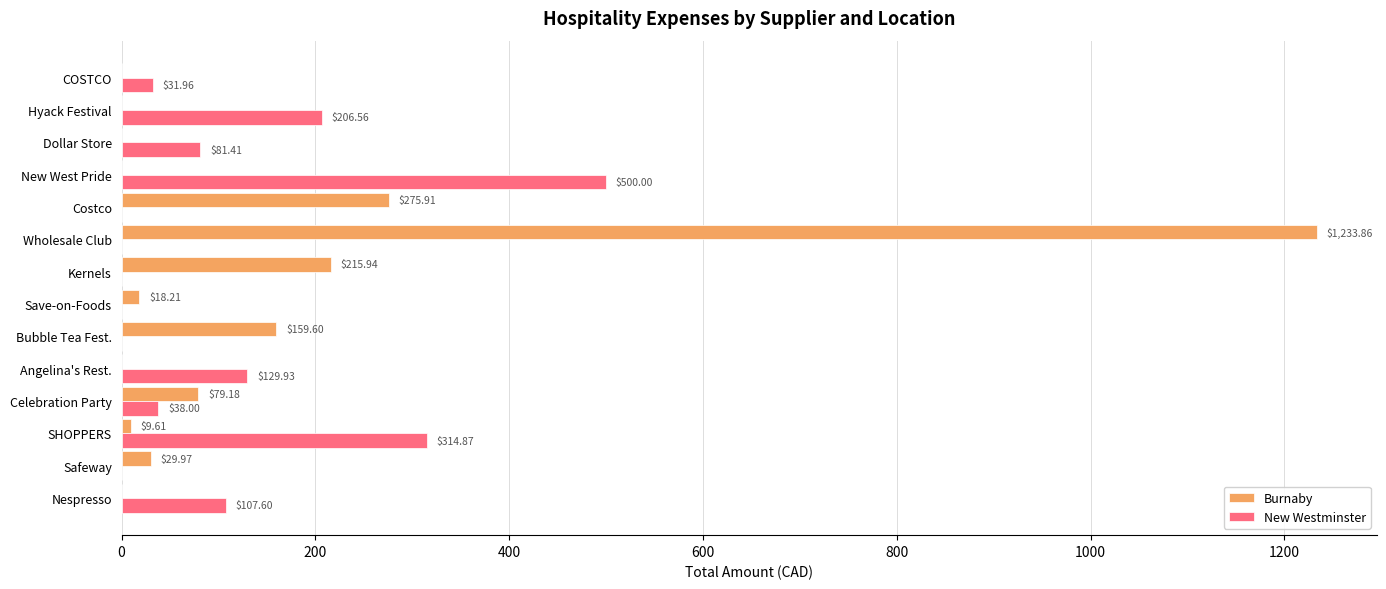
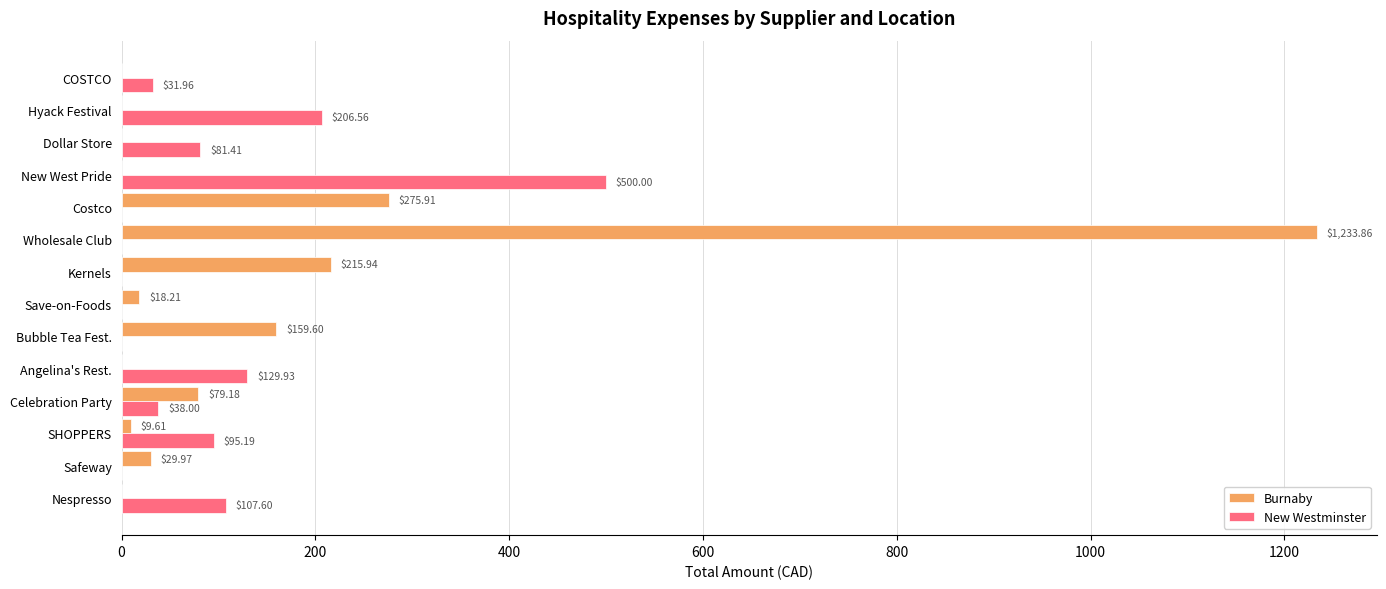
  {
    "Burnaby": {
      "Costco": "$275.91",
      "Wholesale Club": "$1,233.86",
      "Kernels": "$215.94",
      "Save-on-Foods": "$18.21",
      "Bubble Tea Fest.": "$159.60",
      "Celebration Party": "$79.18",
      "SHOPPERS": "$9.61",
      "Safeway": "$29.97"
    },
    "New Westminster": {
      "COSTCO": "$31.96",
      "Hyack Festival": "$206.56",
      "Dollar Store": "$81.41",
      "New West Pride": "$500.00",
      "Angelina's Rest.": "$129.93",
      "Celebration Party": "$38.00",
-     "SHOPPERS": "$314.87",
+     "SHOPPERS": "$95.19",
      "Nespresso": "$107.60"
    }
  }
